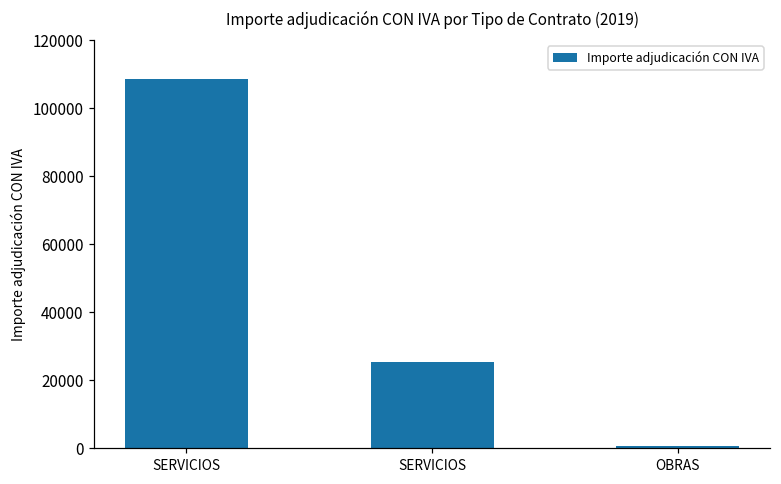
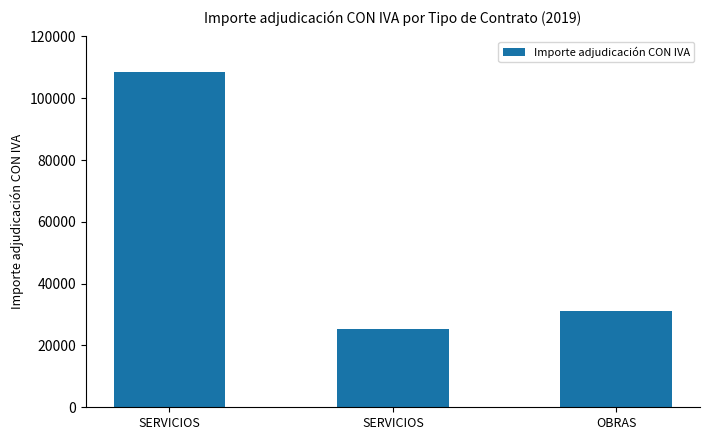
  {
-   "OBRAS": 1000
+   "OBRAS": 31000
  }
